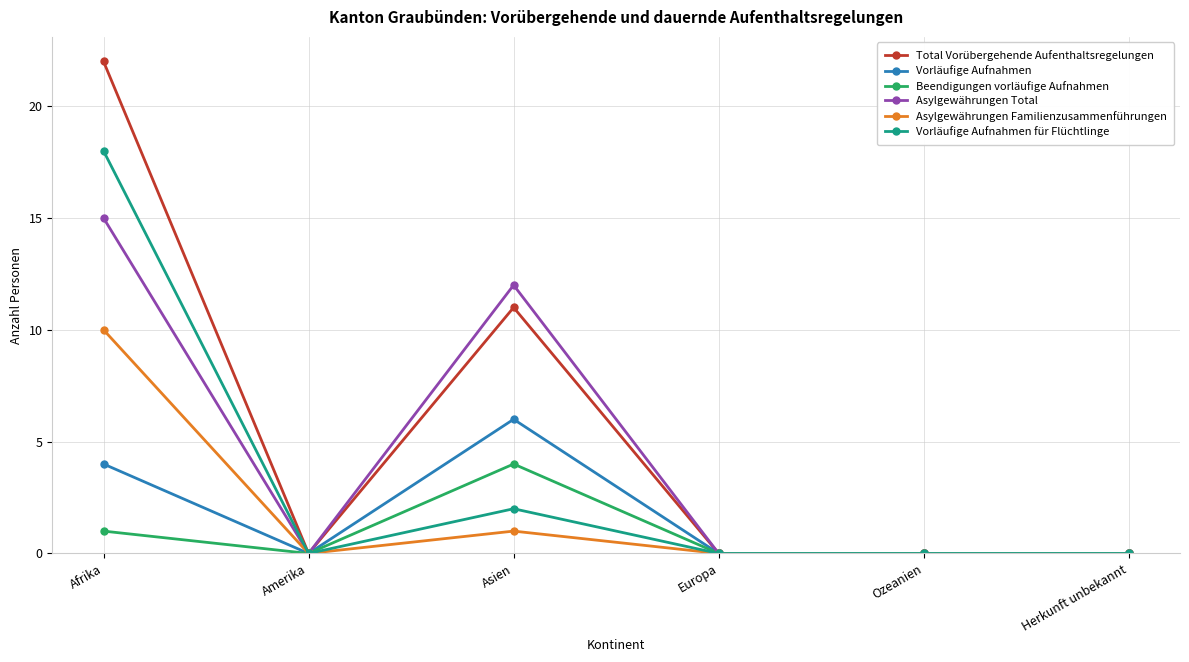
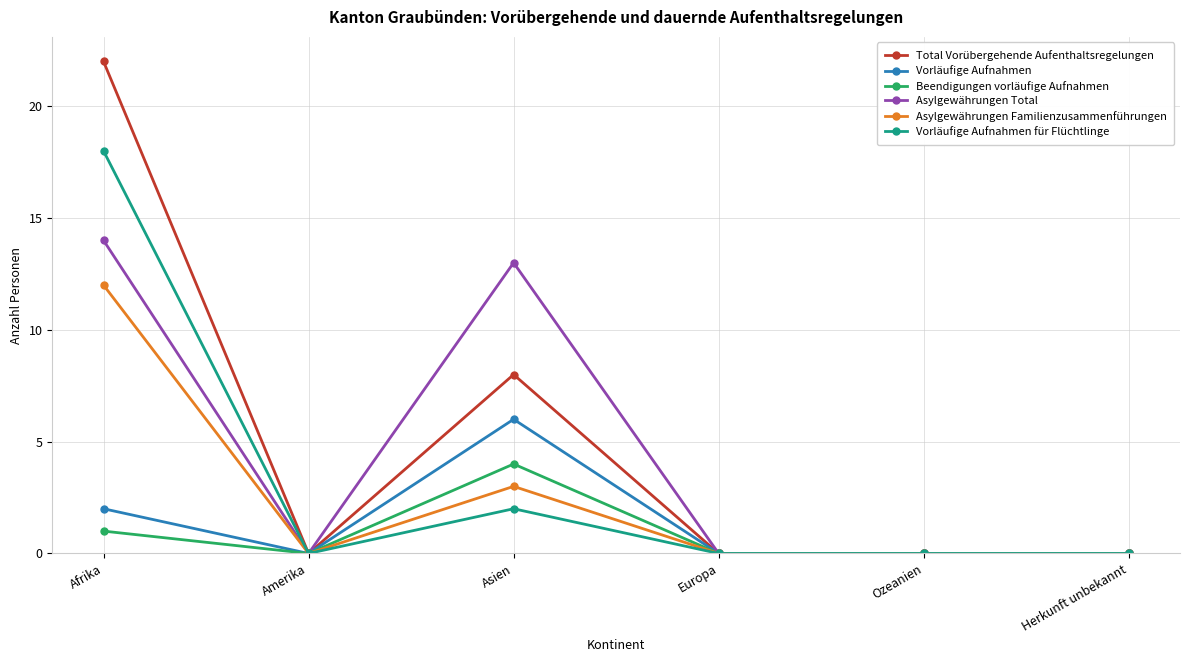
  {
    "Total Vorübergehende Aufenthaltsregelungen": {
      "Afrika": 22,
-     "Asien": 11
+     "Asien": 8
    },
    "Vorläufige Aufnahmen": {
-     "Afrika": 4,
+     "Afrika": 2,
      "Asien": 6
    },
    "Asylgewährungen Total": {
-     "Afrika": 15,
-     "Asien": 12
+     "Afrika": 14,
+     "Asien": 13
    },
    "Asylgewährungen Familienzusammenführungen": {
-     "Afrika": 10,
-     "Asien": 1
+     "Afrika": 12,
+     "Asien": 3
    }
  }
